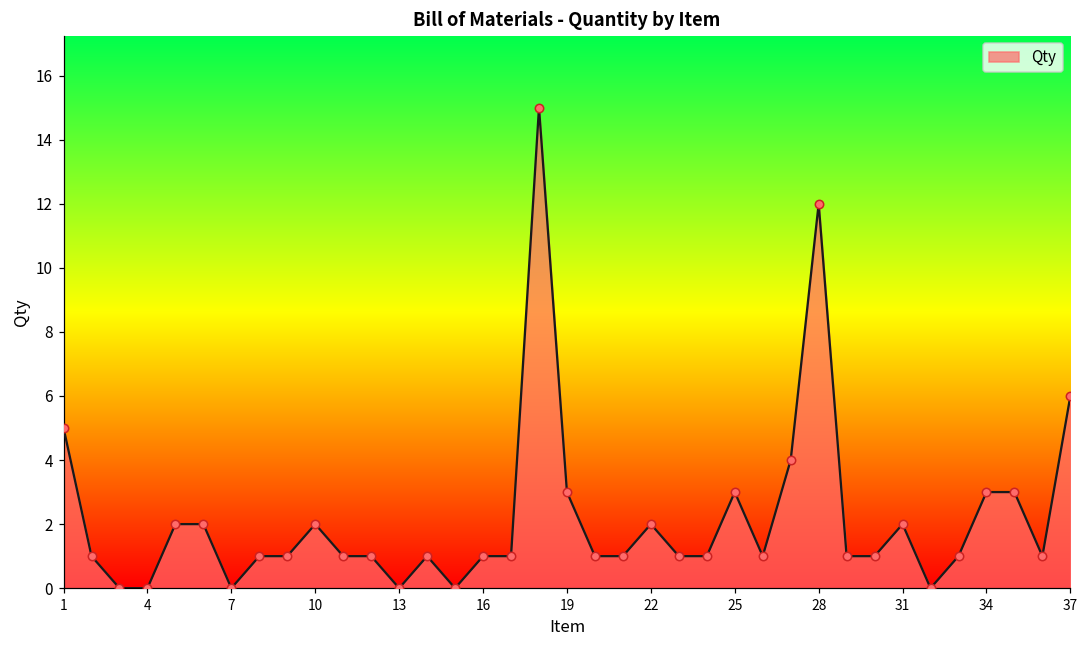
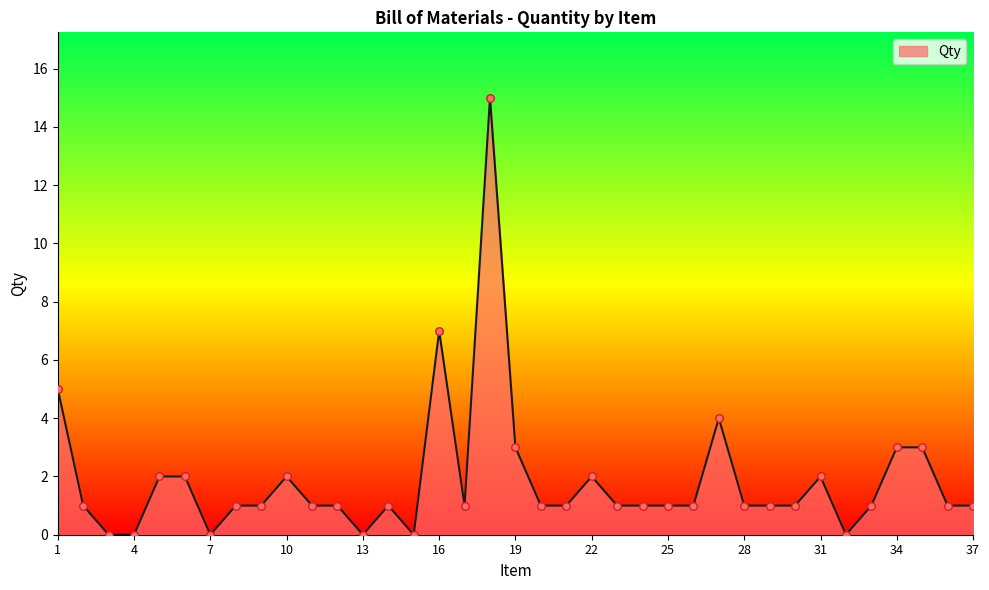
  {
    "1": 5,
    "4": 0,
    "7": 0,
    "10": 2,
    "13": 0,
-   "16": 1,
+   "16": 7,
    "19": 3,
    "22": 2,
-   "25": 3,
-   "28": 12,
+   "25": 1,
+   "28": 1,
    "31": 2,
    "34": 3,
-   "37": 6
+   "37": 1
  }
